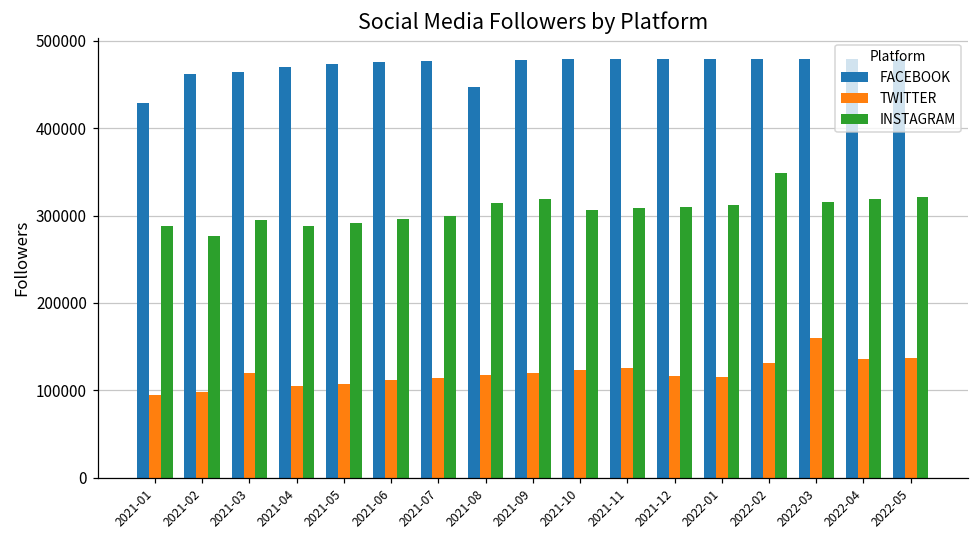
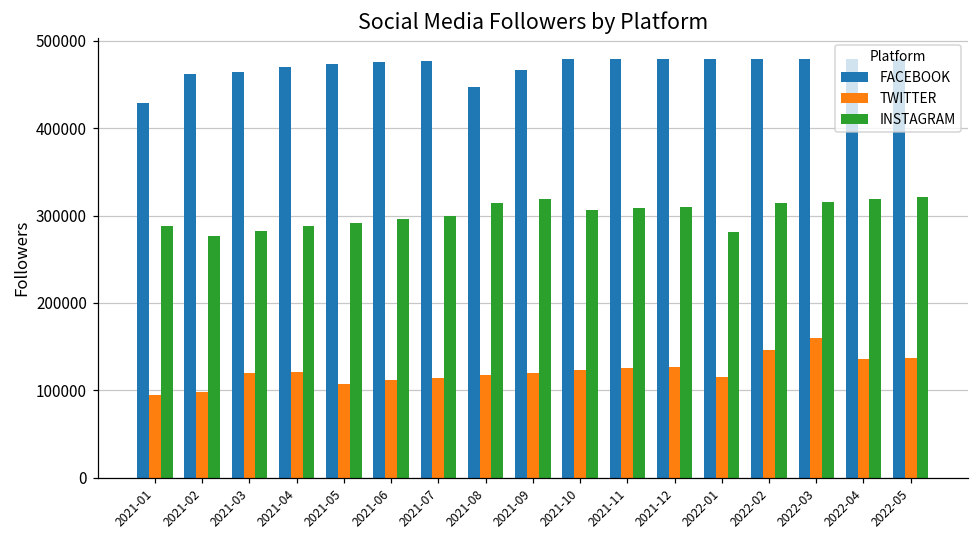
  {
    "FACEBOOK": {
      "2021-01": 430000,
      "2021-02": 460000,
      "2021-03": 460000,
      "2021-04": 470000,
      "2021-05": 470000,
      "2021-06": 480000,
      "2021-07": 480000,
      "2021-08": 450000,
-     "2021-09": 480000,
+     "2021-09": 470000,
      "2021-10": 480000,
      "2021-11": 480000,
      "2021-12": 480000,
      "2022-01": 480000,
      "2022-02": 480000,
      "2022-03": 480000
    },
    "TWITTER": {
      "2021-01": 90000,
      "2021-02": 100000,
      "2021-03": 120000,
-     "2021-04": 110000,
+     "2021-04": 120000,
      "2021-05": 110000,
      "2021-06": 110000,
      "2021-07": 110000,
      "2021-08": 120000,
      "2021-09": 120000,
      "2021-10": 120000,
      "2021-11": 120000,
-     "2021-12": 120000,
+     "2021-12": 130000,
      "2022-01": 120000,
-     "2022-02": 130000,
+     "2022-02": 150000,
      "2022-03": 160000,
      "2022-04": 140000,
      "2022-05": 140000
    },
    "INSTAGRAM": {
      "2021-01": 290000,
      "2021-02": 280000,
-     "2021-03": 290000,
+     "2021-03": 280000,
      "2021-04": 290000,
      "2021-05": 290000,
      "2021-06": 300000,
      "2021-07": 300000,
      "2021-08": 310000,
      "2021-09": 320000,
      "2021-10": 310000,
      "2021-11": 310000,
      "2021-12": 310000,
-     "2022-01": 310000,
-     "2022-02": 350000,
+     "2022-01": 280000,
+     "2022-02": 310000,
      "2022-03": 320000,
      "2022-04": 320000,
      "2022-05": 320000
    }
  }
